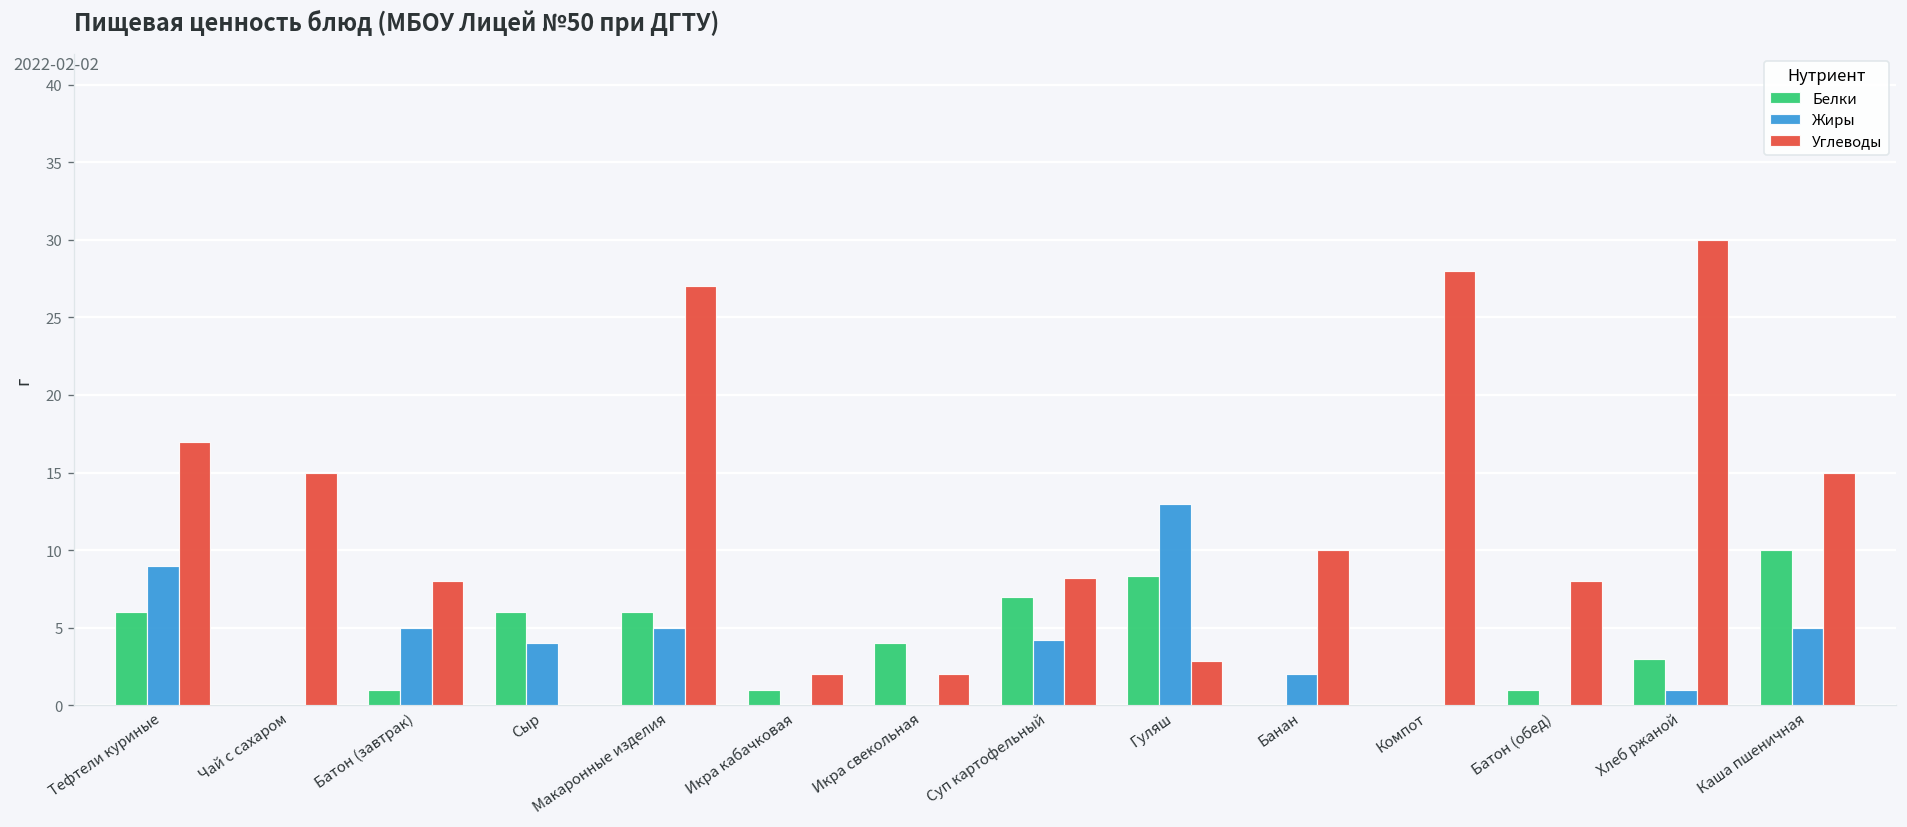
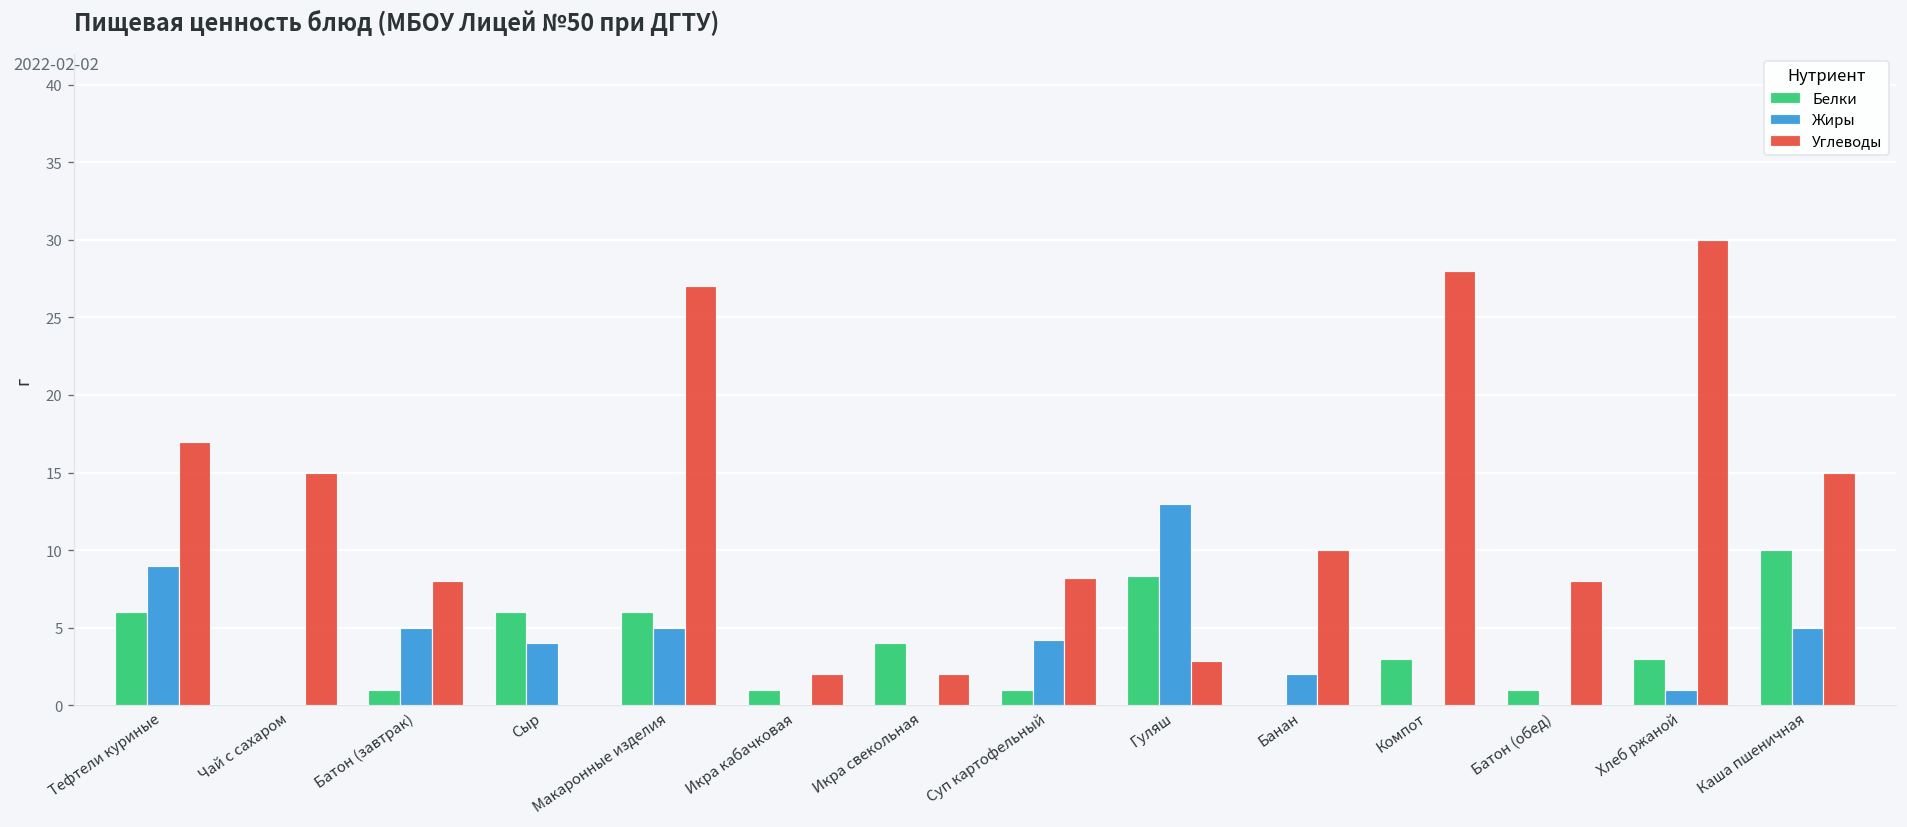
  {
    "Белки": {
      "Тефтели куриные": 6,
      "Чай с сахаром": 0,
      "Батон (завтрак)": 1,
      "Сыр": 6,
      "Макаронные изделия": 6,
      "Икра кабачковая": 1,
      "Икра свекольная": 4,
-     "Суп картофельный": 7,
+     "Суп картофельный": 1,
      "Гуляш": 8.3,
      "Банан": 0,
-     "Компот": 0,
+     "Компот": 3,
      "Батон (обед)": 1,
      "Хлеб ржаной": 3,
      "Каша пшеничная": 10
    },
    "Жиры": {
      "Тефтели куриные": 9,
      "Чай с сахаром": 0,
      "Батон (завтрак)": 5,
      "Сыр": 4,
      "Макаронные изделия": 5,
      "Икра кабачковая": 0,
      "Икра свекольная": 0,
      "Суп картофельный": 4.2,
      "Гуляш": 13,
      "Банан": 2,
      "Компот": 0,
      "Батон (обед)": 0,
      "Хлеб ржаной": 1,
      "Каша пшеничная": 5
    },
    "Углеводы": {
      "Тефтели куриные": 17,
      "Чай с сахаром": 15,
      "Батон (завтрак)": 8,
      "Сыр": 0,
      "Макаронные изделия": 27,
      "Икра кабачковая": 2,
      "Икра свекольная": 2,
      "Суп картофельный": 8.2,
      "Гуляш": 3,
      "Банан": 10,
      "Компот": 28,
      "Батон (обед)": 8,
      "Хлеб ржаной": 30,
      "Каша пшеничная": 15
    }
  }
